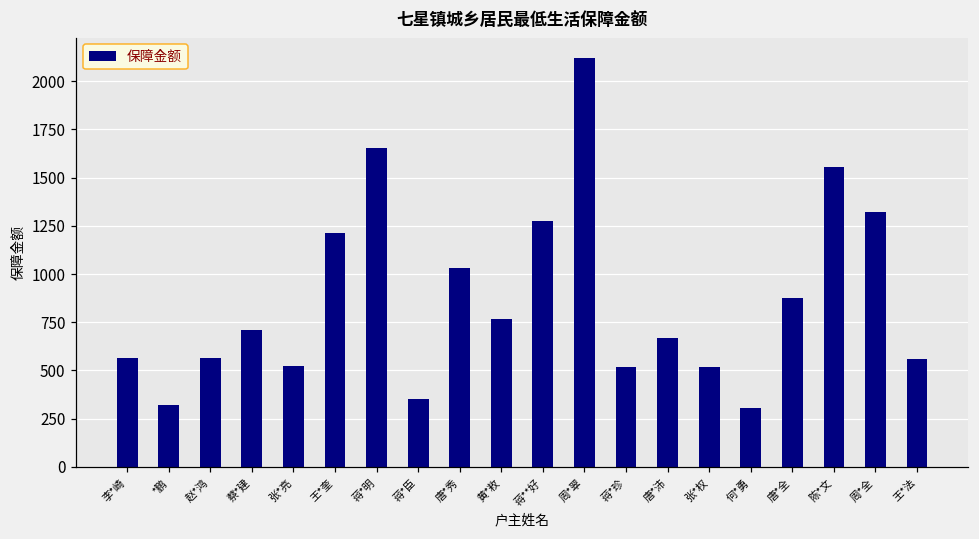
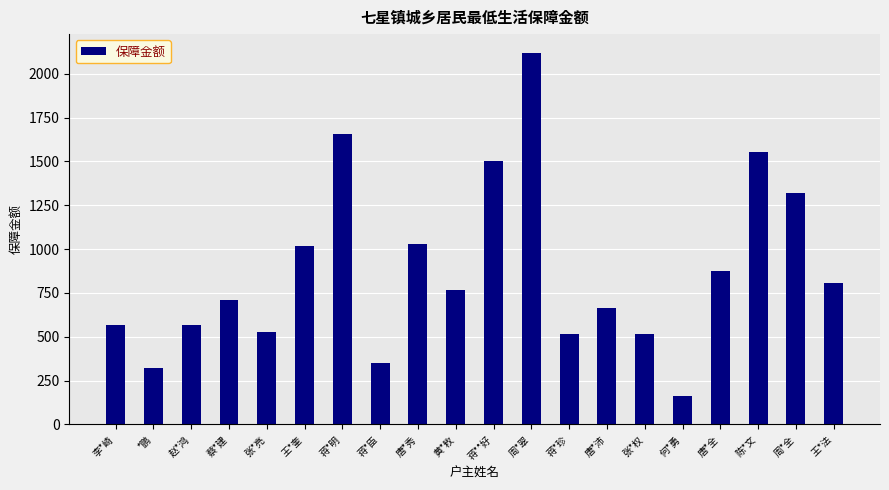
  {
    "李*崎": 570,
    "*鹏": 320,
    "赵*鸿": 570,
    "蔡*建": 710,
    "张*亮": 530,
-   "王*奎": 1210,
+   "王*奎": 1020,
    "蒋*明": 1660,
    "蒋*臣": 350,
    "唐*秀": 1030,
    "黄*敉": 770,
-   "蒋**好": 1280,
+   "蒋**好": 1500,
    "周*翠": 2120,
    "蒋*珍": 520,
    "唐*沛": 670,
    "张*权": 520,
-   "何*勇": 300,
+   "何*勇": 160,
    "唐*全": 880,
    "陈*文": 1560,
    "周*全": 1320,
-   "王*法": 560
+   "王*法": 800
  }
